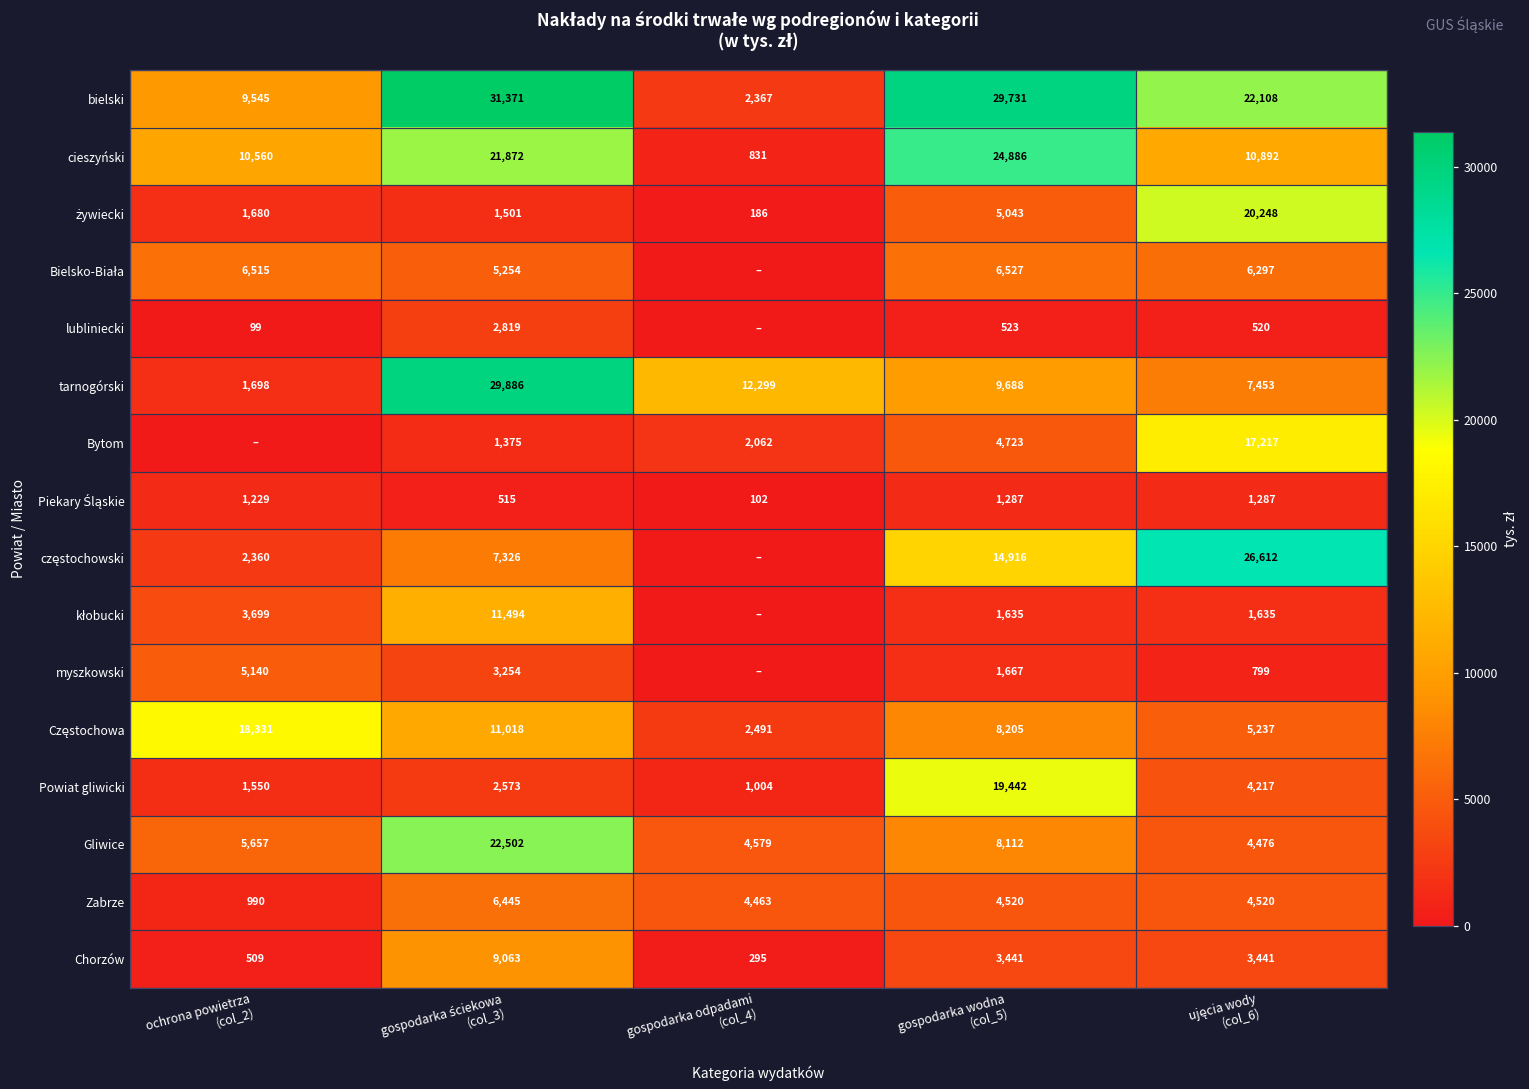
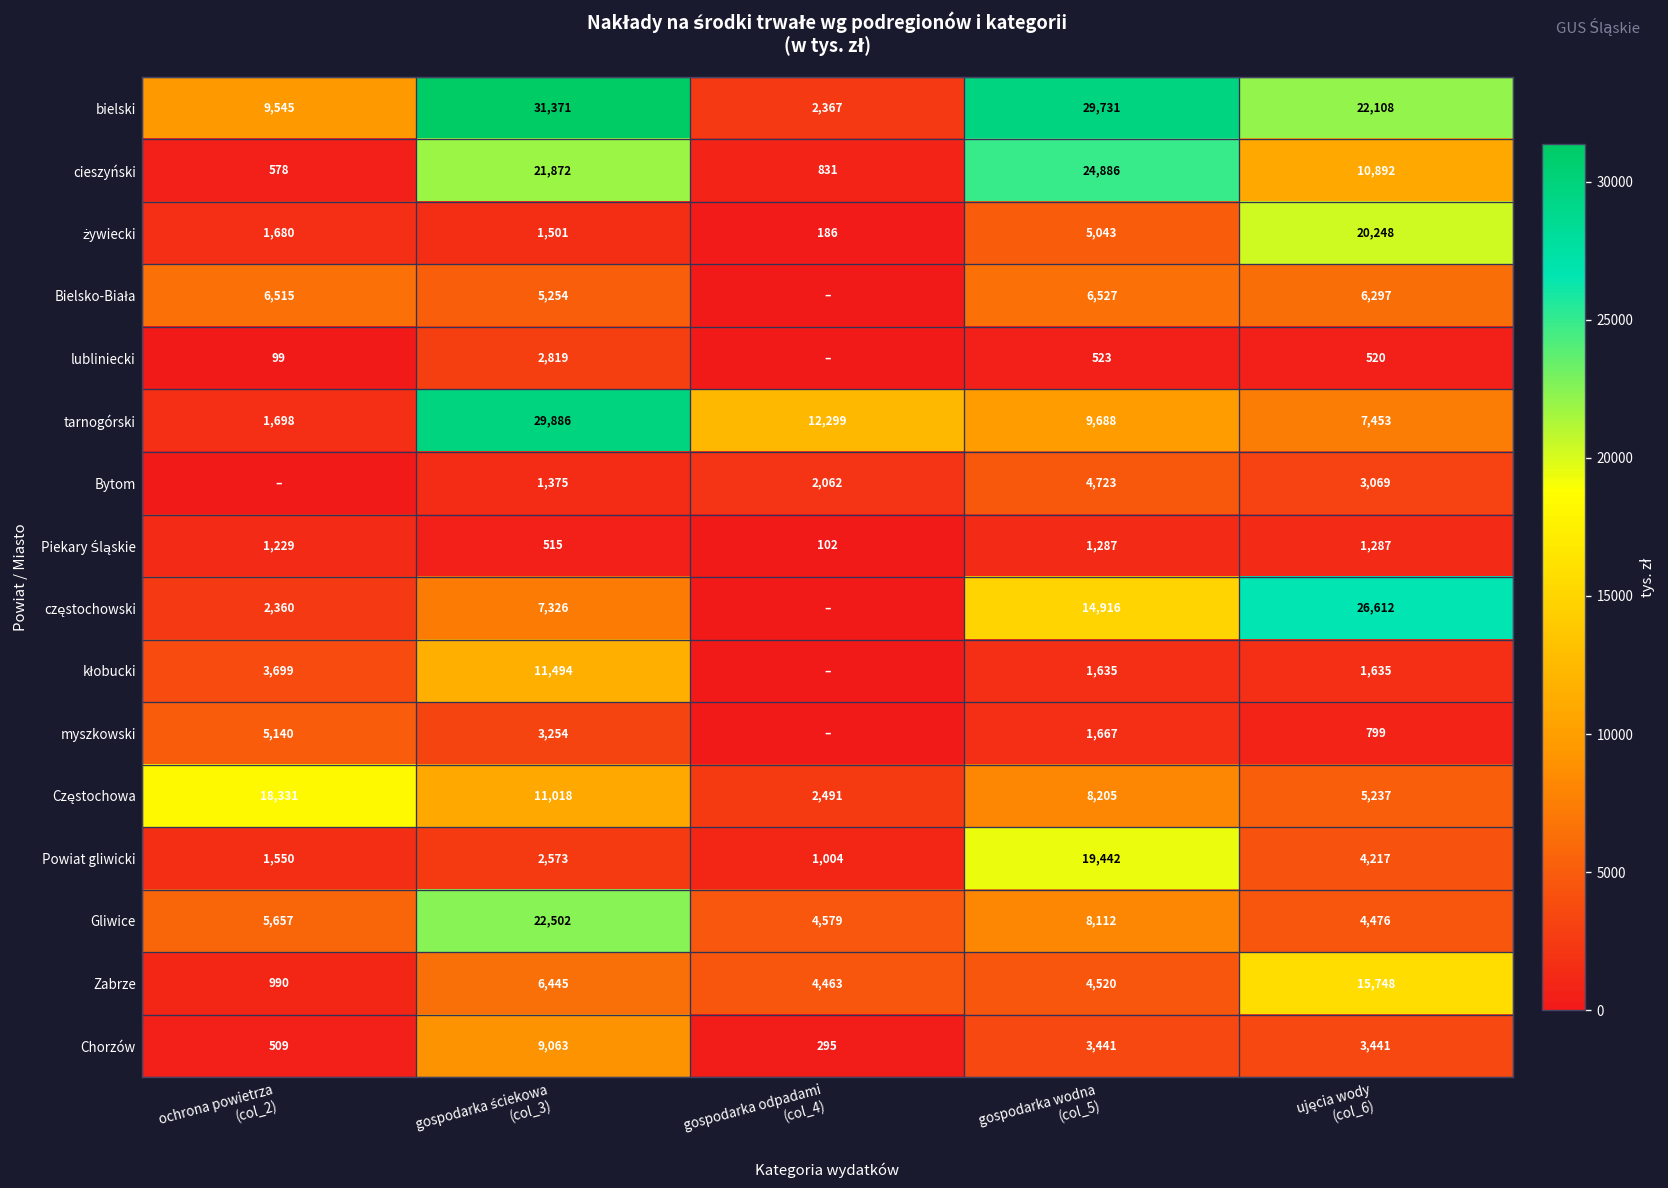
  {
    "bielski": {
      "ochrona powietrza (col_2)": "9,545",
      "gospodarka ściekowa (col_3)": "31,371",
      "gospodarka odpadami (col_4)": "2,367",
      "gospodarka wodna (col_5)": "29,731",
      "ujęcia wody (col_6)": "22,108"
    },
    "cieszyński": {
-     "ochrona powietrza (col_2)": "10,560",
+     "ochrona powietrza (col_2)": "578",
      "gospodarka ściekowa (col_3)": "21,872",
      "gospodarka odpadami (col_4)": "831",
      "gospodarka wodna (col_5)": "24,886",
      "ujęcia wody (col_6)": "10,892"
    },
    "żywiecki": {
      "ochrona powietrza (col_2)": "1,680",
      "gospodarka ściekowa (col_3)": "1,501",
      "gospodarka odpadami (col_4)": "186",
      "gospodarka wodna (col_5)": "5,043",
      "ujęcia wody (col_6)": "20,248"
    },
    "Bielsko-Biała": {
      "ochrona powietrza (col_2)": "6,515",
      "gospodarka ściekowa (col_3)": "5,254",
      "gospodarka wodna (col_5)": "6,527",
      "ujęcia wody (col_6)": "6,297"
    },
    "lubliniecki": {
      "ochrona powietrza (col_2)": "99",
      "gospodarka ściekowa (col_3)": "2,819",
      "gospodarka wodna (col_5)": "523",
      "ujęcia wody (col_6)": "520"
    },
    "tarnogórski": {
      "ochrona powietrza (col_2)": "1,698",
      "gospodarka ściekowa (col_3)": "29,886",
      "gospodarka odpadami (col_4)": "12,299",
      "gospodarka wodna (col_5)": "9,688",
      "ujęcia wody (col_6)": "7,453"
    },
    "Bytom": {
      "gospodarka ściekowa (col_3)": "1,375",
      "gospodarka odpadami (col_4)": "2,062",
      "gospodarka wodna (col_5)": "4,723",
-     "ujęcia wody (col_6)": "17,217"
+     "ujęcia wody (col_6)": "3,069"
    },
    "Piekary Śląskie": {
      "ochrona powietrza (col_2)": "1,229",
      "gospodarka ściekowa (col_3)": "515",
      "gospodarka odpadami (col_4)": "102",
      "gospodarka wodna (col_5)": "1,287",
      "ujęcia wody (col_6)": "1,287"
    },
    "częstochowski": {
      "ochrona powietrza (col_2)": "2,360",
      "gospodarka ściekowa (col_3)": "7,326",
      "gospodarka wodna (col_5)": "14,916",
      "ujęcia wody (col_6)": "26,612"
    },
    "kłobucki": {
      "ochrona powietrza (col_2)": "3,699",
      "gospodarka ściekowa (col_3)": "11,494",
      "gospodarka wodna (col_5)": "1,635",
      "ujęcia wody (col_6)": "1,635"
    },
    "myszkowski": {
      "ochrona powietrza (col_2)": "5,140",
      "gospodarka ściekowa (col_3)": "3,254",
      "gospodarka wodna (col_5)": "1,667",
      "ujęcia wody (col_6)": "799"
    },
    "Częstochowa": {
      "ochrona powietrza (col_2)": "18,331",
      "gospodarka ściekowa (col_3)": "11,018",
      "gospodarka odpadami (col_4)": "2,491",
      "gospodarka wodna (col_5)": "8,205",
      "ujęcia wody (col_6)": "5,237"
    },
    "Powiat gliwicki": {
      "ochrona powietrza (col_2)": "1,550",
      "gospodarka ściekowa (col_3)": "2,573",
      "gospodarka odpadami (col_4)": "1,004",
      "gospodarka wodna (col_5)": "19,442",
      "ujęcia wody (col_6)": "4,217"
    },
    "Gliwice": {
      "ochrona powietrza (col_2)": "5,657",
      "gospodarka ściekowa (col_3)": "22,502",
      "gospodarka odpadami (col_4)": "4,579",
      "gospodarka wodna (col_5)": "8,112",
      "ujęcia wody (col_6)": "4,476"
    },
    "Zabrze": {
      "ochrona powietrza (col_2)": "990",
      "gospodarka ściekowa (col_3)": "6,445",
      "gospodarka odpadami (col_4)": "4,463",
      "gospodarka wodna (col_5)": "4,520",
-     "ujęcia wody (col_6)": "4,520"
+     "ujęcia wody (col_6)": "15,748"
    },
    "Chorzów": {
      "ochrona powietrza (col_2)": "509",
      "gospodarka ściekowa (col_3)": "9,063",
      "gospodarka odpadami (col_4)": "295",
      "gospodarka wodna (col_5)": "3,441",
      "ujęcia wody (col_6)": "3,441"
    }
  }
